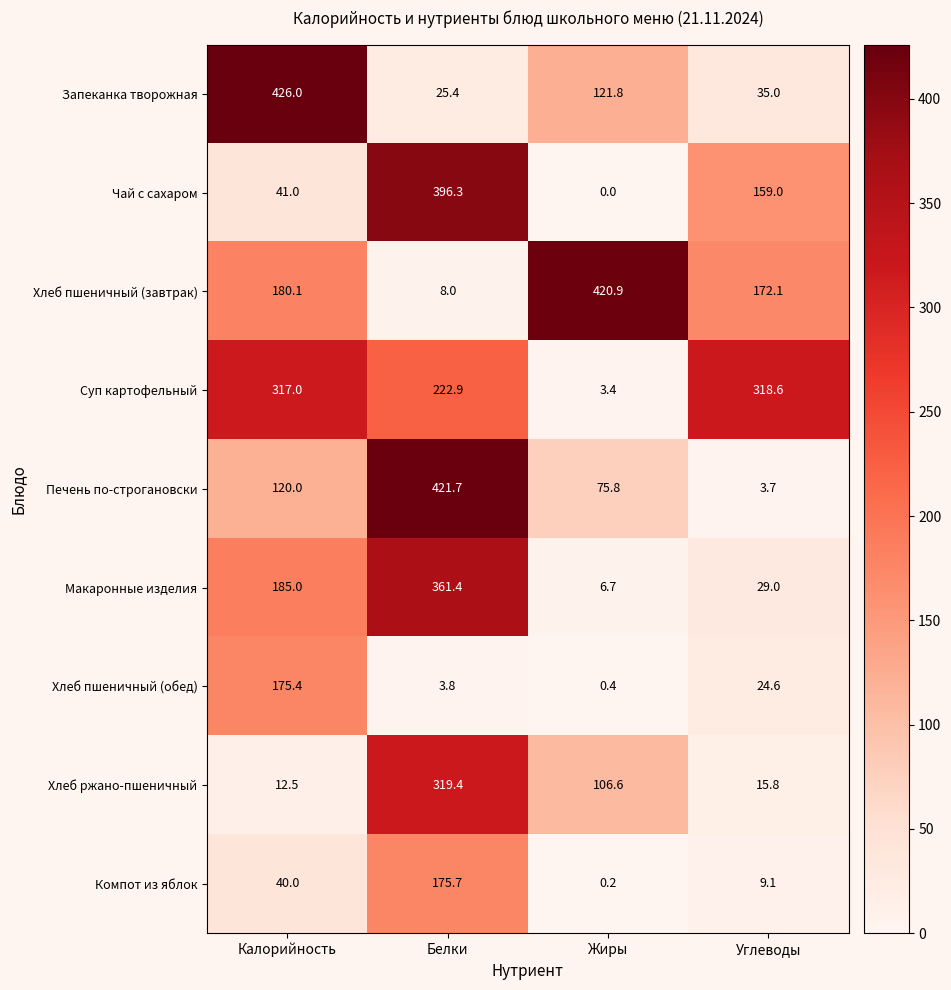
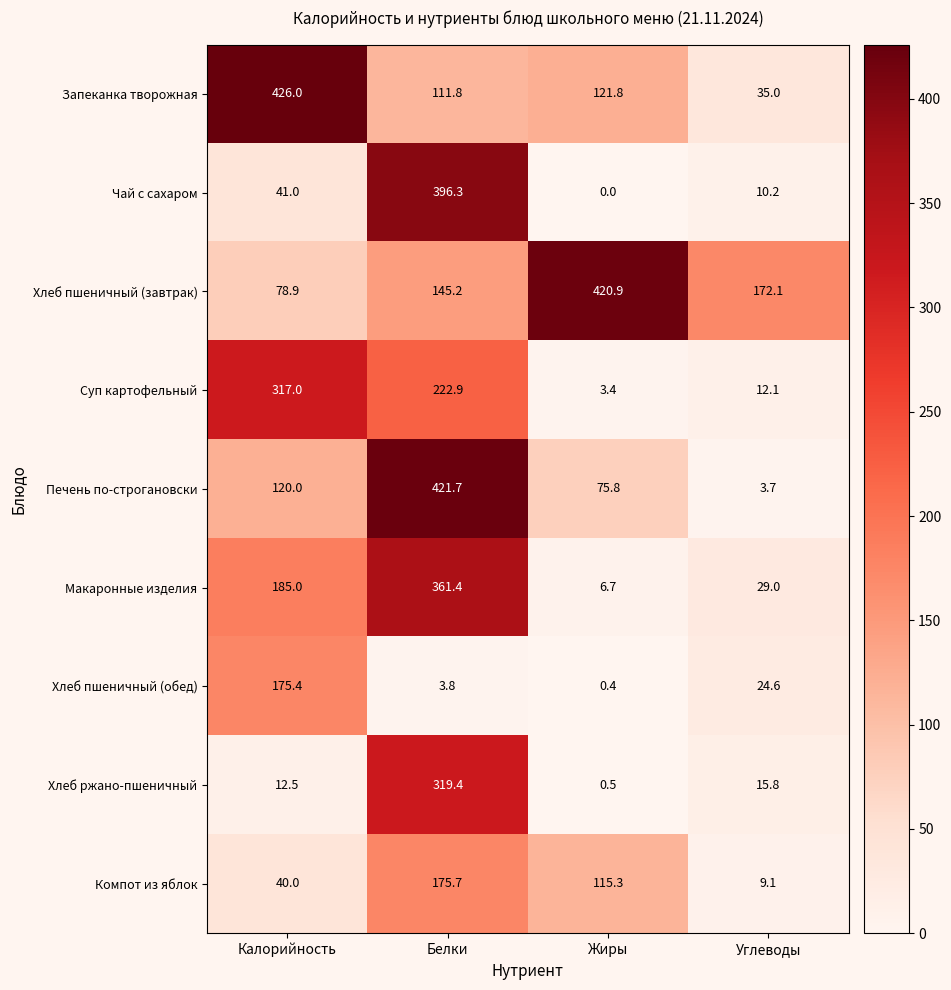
  {
    "Запеканка творожная": {
      "Калорийность": 426.0,
-     "Белки": 25.4,
+     "Белки": 111.8,
      "Жиры": 121.8,
      "Углеводы": 35.0
    },
    "Чай с сахаром": {
      "Калорийность": 41.0,
      "Белки": 396.3,
      "Жиры": 0.0,
-     "Углеводы": 159.0
+     "Углеводы": 10.2
    },
    "Хлеб пшеничный (завтрак)": {
-     "Калорийность": 180.1,
-     "Белки": 8.0,
+     "Калорийность": 78.9,
+     "Белки": 145.2,
      "Жиры": 420.9,
      "Углеводы": 172.1
    },
    "Суп картофельный": {
      "Калорийность": 317.0,
      "Белки": 222.9,
      "Жиры": 3.4,
-     "Углеводы": 318.6
+     "Углеводы": 12.1
    },
    "Печень по-строгановски": {
      "Калорийность": 120.0,
      "Белки": 421.7,
      "Жиры": 75.8,
      "Углеводы": 3.7
    },
    "Макаронные изделия": {
      "Калорийность": 185.0,
      "Белки": 361.4,
      "Жиры": 6.7,
      "Углеводы": 29.0
    },
    "Хлеб пшеничный (обед)": {
      "Калорийность": 175.4,
      "Белки": 3.8,
      "Жиры": 0.4,
      "Углеводы": 24.6
    },
    "Хлеб ржано-пшеничный": {
      "Калорийность": 12.5,
      "Белки": 319.4,
-     "Жиры": 106.6,
+     "Жиры": 0.5,
      "Углеводы": 15.8
    },
    "Компот из яблок": {
      "Калорийность": 40.0,
      "Белки": 175.7,
-     "Жиры": 0.2,
+     "Жиры": 115.3,
      "Углеводы": 9.1
    }
  }
